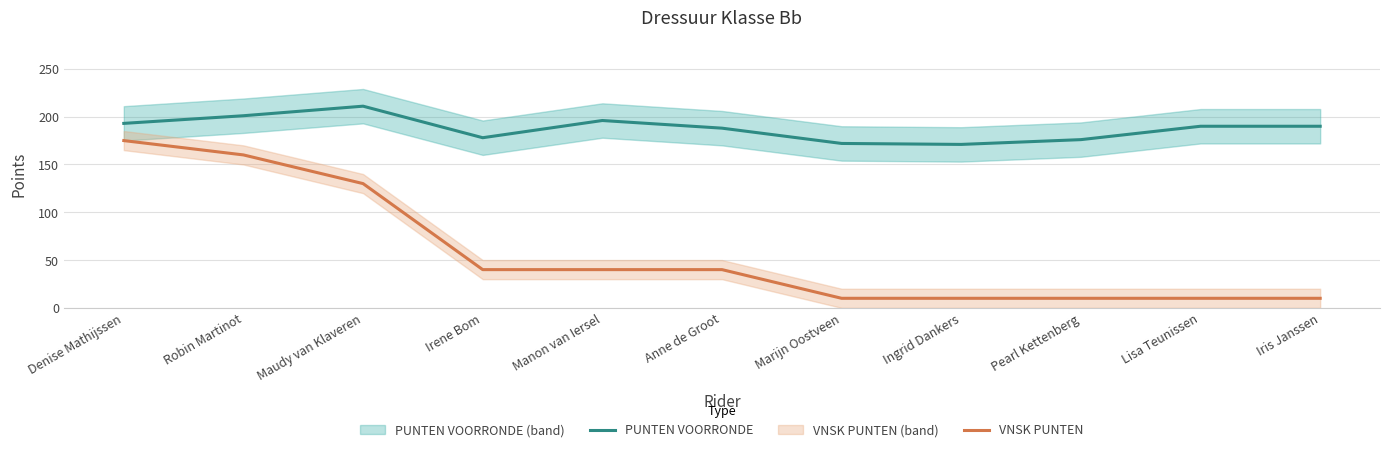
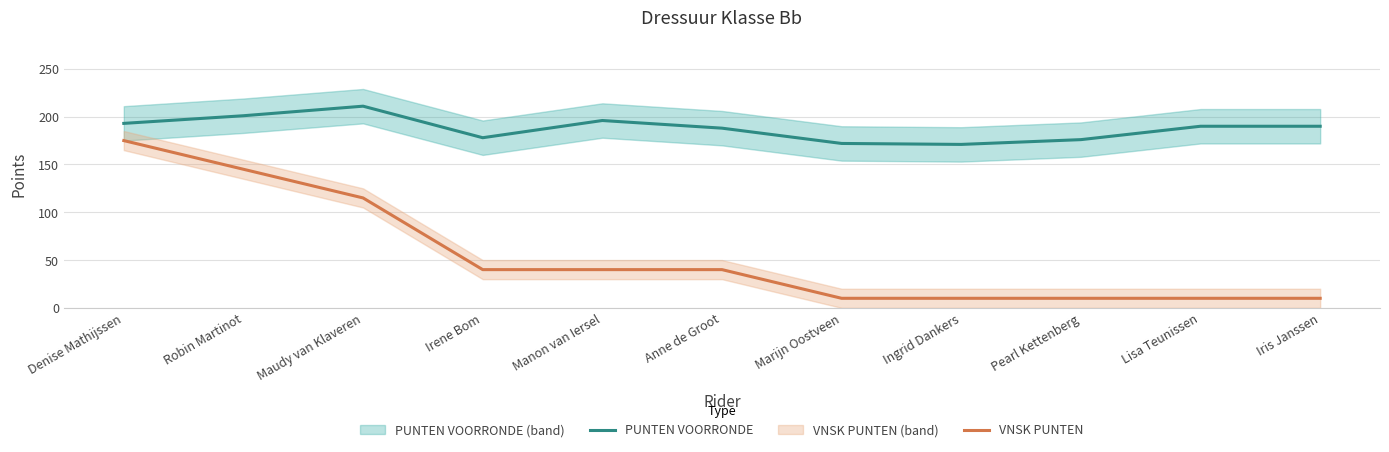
  {
    "VNSK PUNTEN": {
      "Denise Mathijssen": 180,
-     "Robin Martinot": 160,
-     "Maudy van Klaveren": 130,
+     "Robin Martinot": 150,
+     "Maudy van Klaveren": 120,
      "Irene Bom": 40,
      "Manon van Iersel": 40,
      "Anne de Groot": 40,
      "Marijn Oostveen": 10,
      "Ingrid Dankers": 10,
      "Pearl Kettenberg": 10,
      "Lisa Teunissen": 10,
      "Iris Janssen": 10
    },
    "VNSK PUNTEN (band)": {
      "Marijn Oostveen": 20,
      "Ingrid Dankers": 20,
      "Pearl Kettenberg": 20,
      "Lisa Teunissen": 20,
      "Iris Janssen": 20
    }
  }
